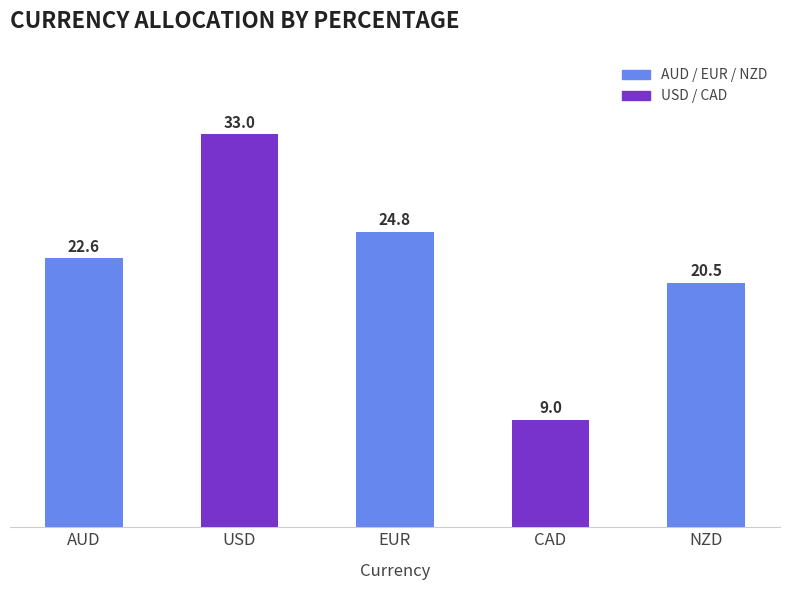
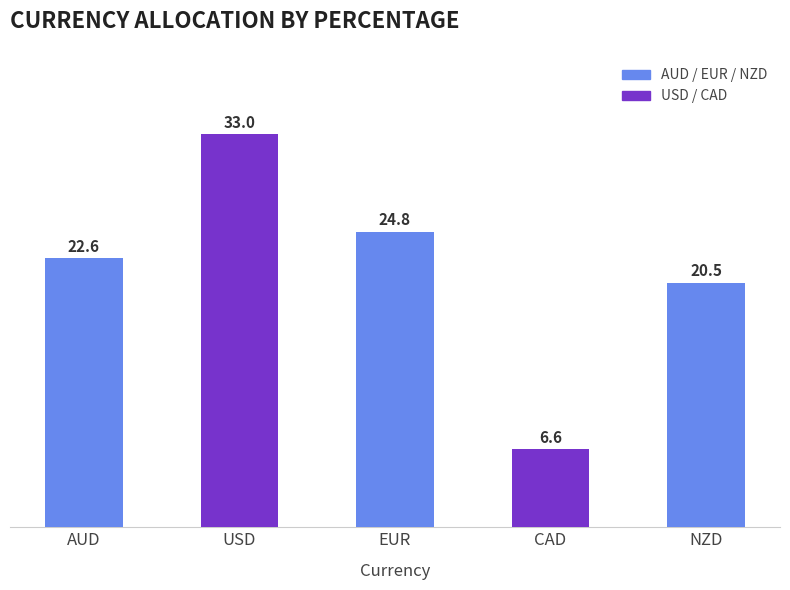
  {
    "AUD": 22.6,
    "USD": 33.0,
    "EUR": 24.8,
-   "CAD": 9.0,
+   "CAD": 6.6,
    "NZD": 20.5
  }
